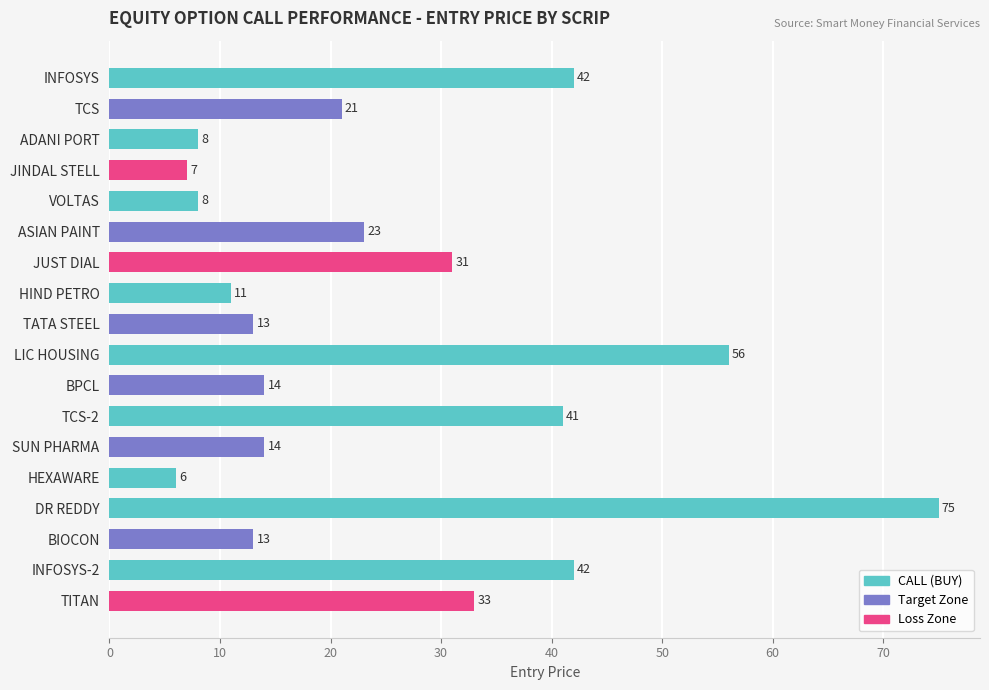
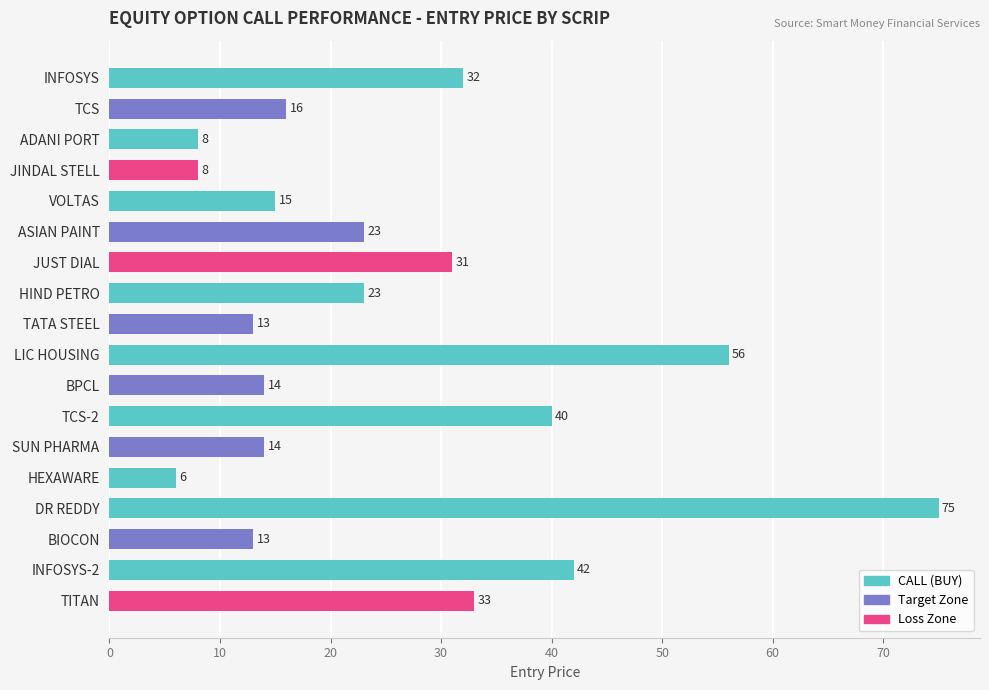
  {
-   "INFOSYS": 42,
-   "TCS": 21,
+   "INFOSYS": 32,
+   "TCS": 16,
    "ADANI PORT": 8,
-   "JINDAL STELL": 7,
-   "VOLTAS": 8,
+   "JINDAL STELL": 8,
+   "VOLTAS": 15,
    "ASIAN PAINT": 23,
    "JUST DIAL": 31,
-   "HIND PETRO": 11,
+   "HIND PETRO": 23,
    "TATA STEEL": 13,
    "LIC HOUSING": 56,
    "BPCL": 14,
-   "TCS-2": 41,
+   "TCS-2": 40,
    "SUN PHARMA": 14,
    "HEXAWARE": 6,
    "DR REDDY": 75,
    "BIOCON": 13,
    "INFOSYS-2": 42,
    "TITAN": 33
  }
